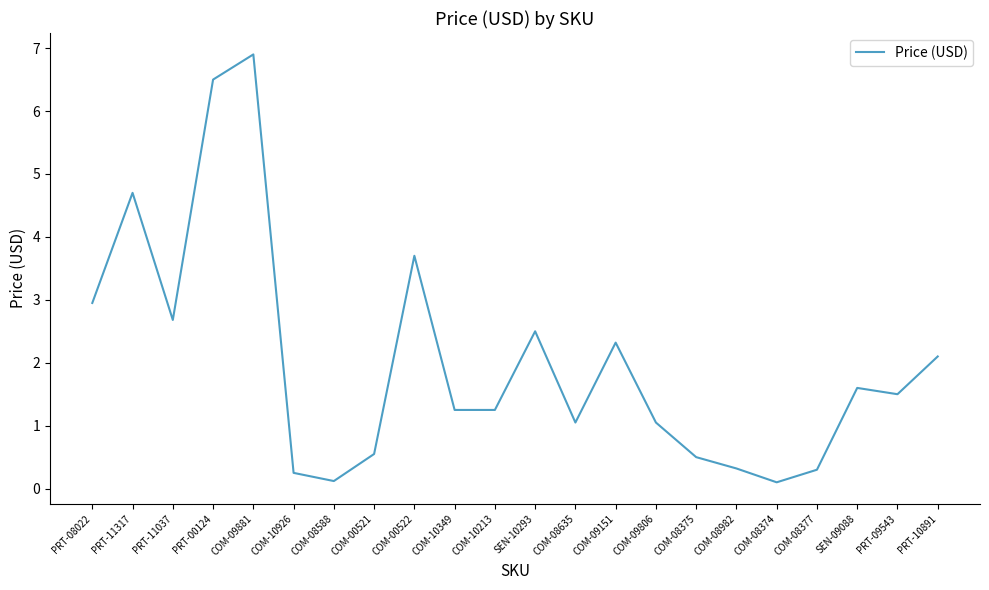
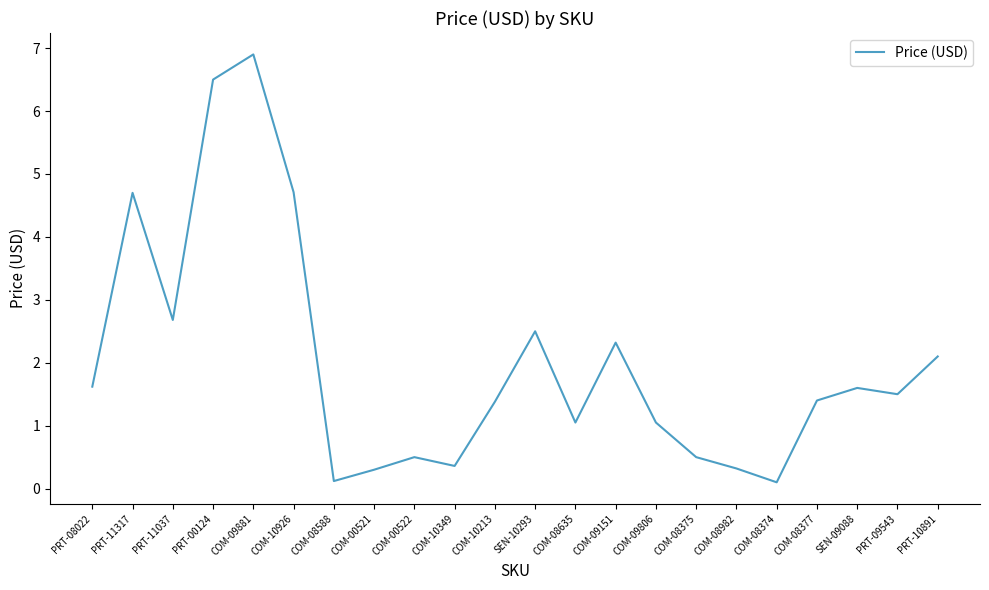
  {
-   "PRT-08022": 3.0,
+   "PRT-08022": 1.6,
    "PRT-11317": 4.7,
    "PRT-11037": 2.7,
    "PRT-00124": 6.5,
    "COM-09881": 6.9,
-   "COM-10926": 0.3,
+   "COM-10926": 4.7,
    "COM-08588": 0.1,
-   "COM-00521": 0.6,
-   "COM-00522": 3.7,
-   "COM-10349": 1.3,
-   "COM-10213": 1.3,
+   "COM-00521": 0.3,
+   "COM-00522": 0.5,
+   "COM-10349": 0.4,
+   "COM-10213": 1.4,
    "SEN-10293": 2.5,
    "COM-08635": 1.1,
    "COM-09151": 2.3,
    "COM-09806": 1.1,
    "COM-08375": 0.5,
    "COM-08982": 0.3,
    "COM-08374": 0.1,
-   "COM-08377": 0.3,
+   "COM-08377": 1.4,
    "SEN-09088": 1.6,
    "PRT-09543": 1.5,
    "PRT-10891": 2.1
  }
